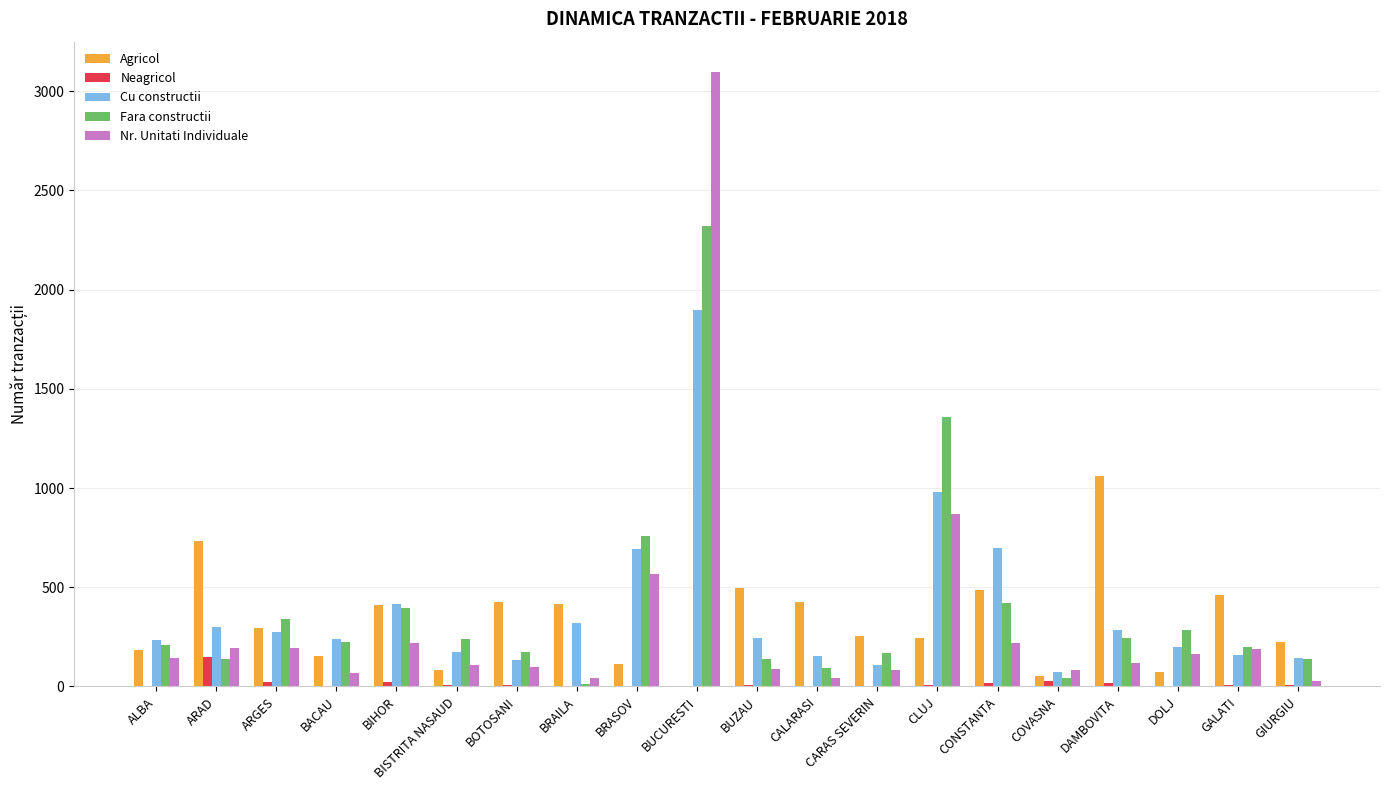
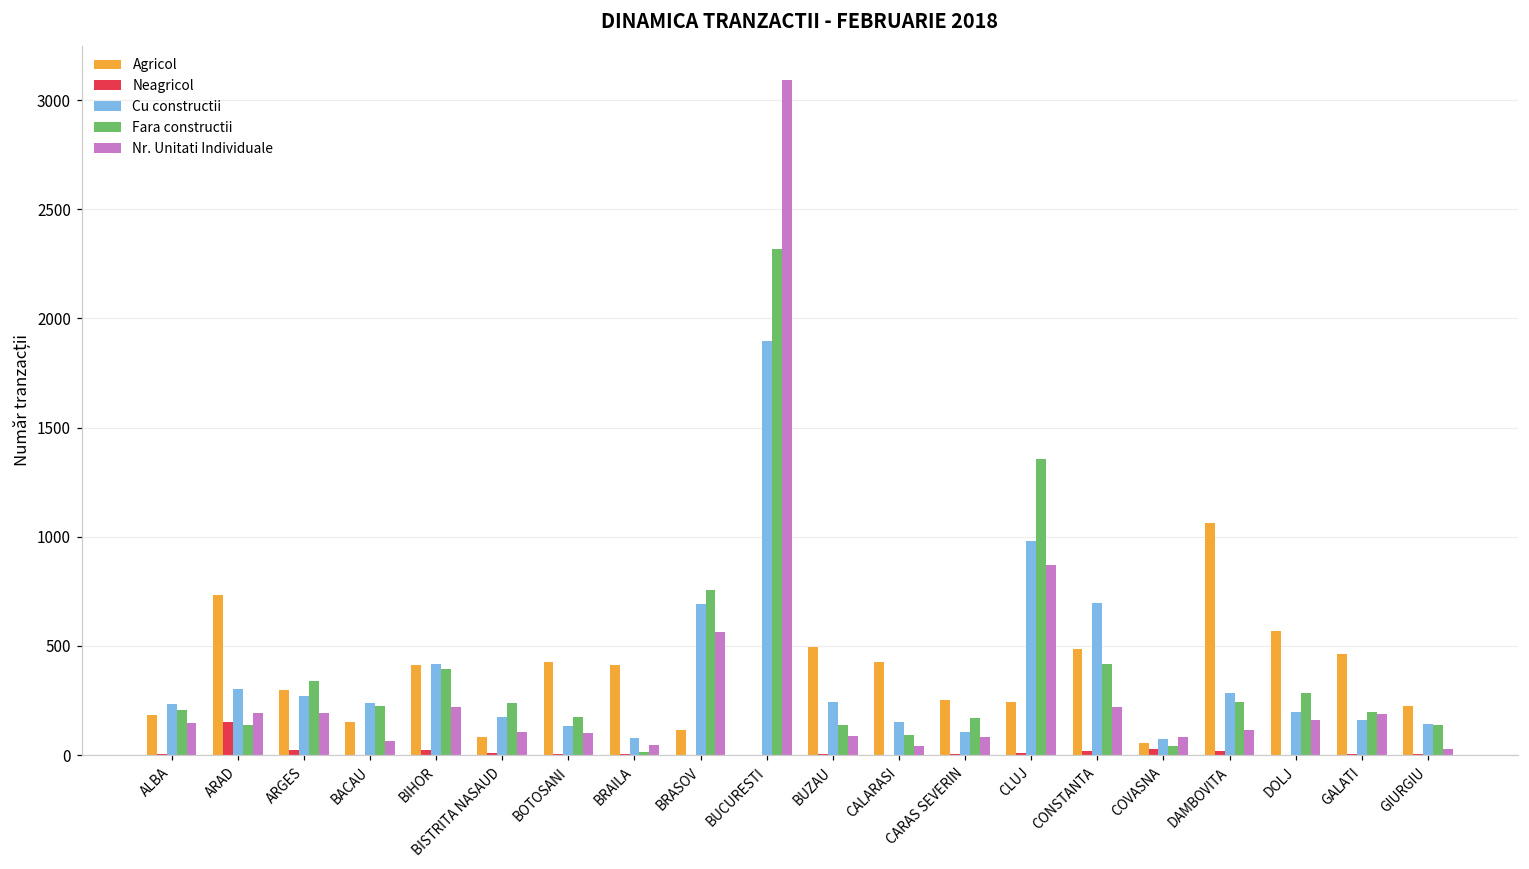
  {
    "Agricol": {
      "ALBA": 180,
      "ARAD": 730,
      "ARGES": 300,
      "BACAU": 150,
      "BIHOR": 410,
      "BISTRITA NASAUD": 80,
      "BOTOSANI": 430,
      "BRAILA": 410,
      "BRASOV": 120,
      "BUCURESTI": 0,
      "BUZAU": 500,
      "CALARASI": 430,
      "CARAS SEVERIN": 250,
      "CLUJ": 240,
      "CONSTANTA": 490,
      "COVASNA": 60,
      "DAMBOVITA": 1060,
-     "DOLJ": 70,
+     "DOLJ": 570,
      "GALATI": 460,
      "GIURGIU": 230
    },
    "Neagricol": {
      "ARAD": 150,
      "ARGES": 20,
      "BACAU": 0,
      "BIHOR": 20,
      "BUCURESTI": 0,
      "CONSTANTA": 20,
      "COVASNA": 30,
      "DAMBOVITA": 20
    },
    "Cu constructii": {
      "ALBA": 230,
      "ARAD": 300,
      "ARGES": 270,
      "BACAU": 240,
      "BIHOR": 420,
      "BISTRITA NASAUD": 180,
      "BOTOSANI": 140,
-     "BRAILA": 320,
+     "BRAILA": 80,
      "BRASOV": 690,
      "BUCURESTI": 1900,
      "BUZAU": 250,
      "CALARASI": 150,
      "CARAS SEVERIN": 110,
      "CLUJ": 980,
      "CONSTANTA": 700,
      "COVASNA": 70,
      "DAMBOVITA": 280,
      "DOLJ": 200,
      "GALATI": 160,
      "GIURGIU": 140
    },
    "Fara constructii": {
      "ALBA": 210,
      "ARAD": 140,
      "ARGES": 340,
      "BACAU": 220,
      "BIHOR": 400,
      "BISTRITA NASAUD": 240,
      "BOTOSANI": 170,
      "BRAILA": 10,
      "BRASOV": 760,
      "BUCURESTI": 2320,
      "BUZAU": 140,
      "CALARASI": 90,
      "CARAS SEVERIN": 170,
      "CLUJ": 1360,
      "CONSTANTA": 420,
      "COVASNA": 40,
      "DAMBOVITA": 240,
      "DOLJ": 280,
      "GALATI": 200,
      "GIURGIU": 140
    },
    "Nr. Unitati Individuale": {
      "ALBA": 150,
      "ARAD": 190,
      "ARGES": 190,
      "BACAU": 70,
      "BIHOR": 220,
      "BISTRITA NASAUD": 110,
      "BOTOSANI": 100,
      "BRAILA": 50,
      "BRASOV": 570,
      "BUCURESTI": 3090,
      "BUZAU": 90,
      "CALARASI": 40,
      "CARAS SEVERIN": 80,
      "CLUJ": 870,
      "CONSTANTA": 220,
      "COVASNA": 80,
      "DAMBOVITA": 120,
      "DOLJ": 160,
      "GALATI": 190,
      "GIURGIU": 30
    }
  }
